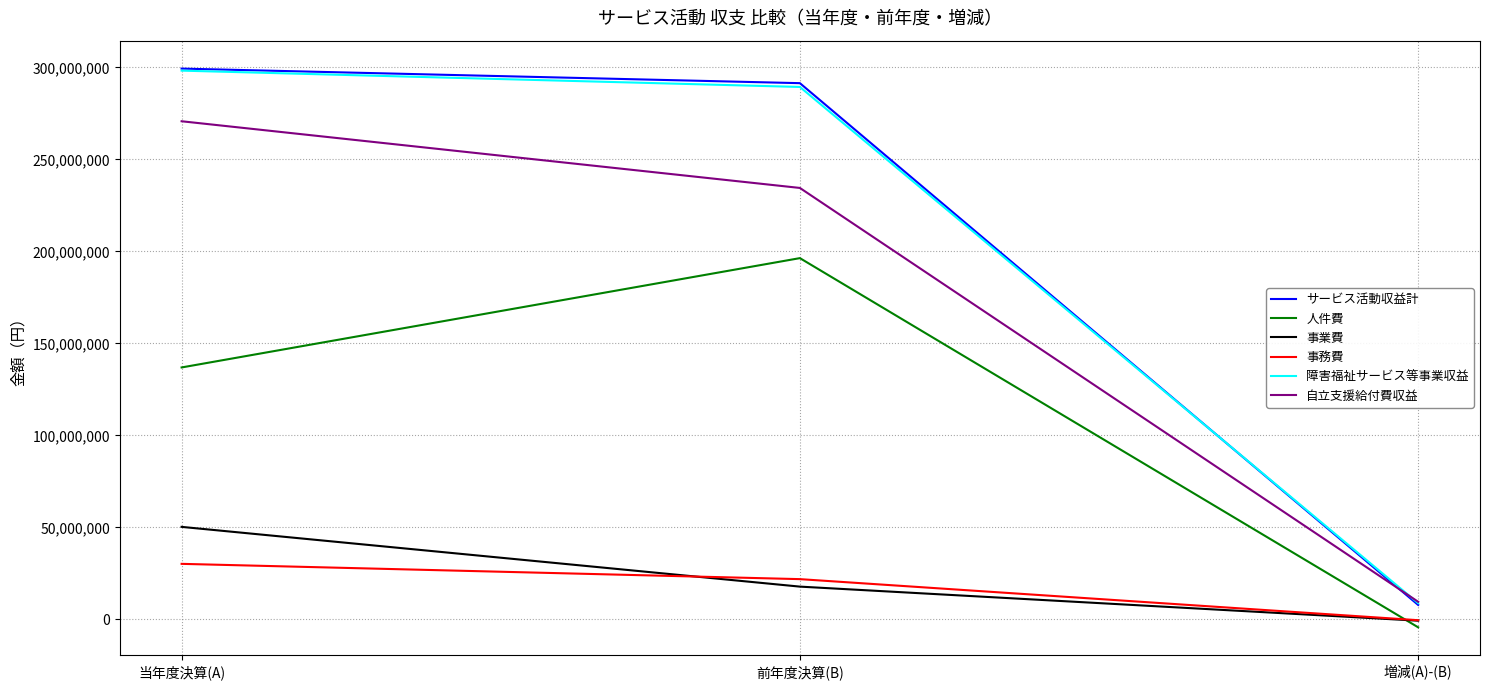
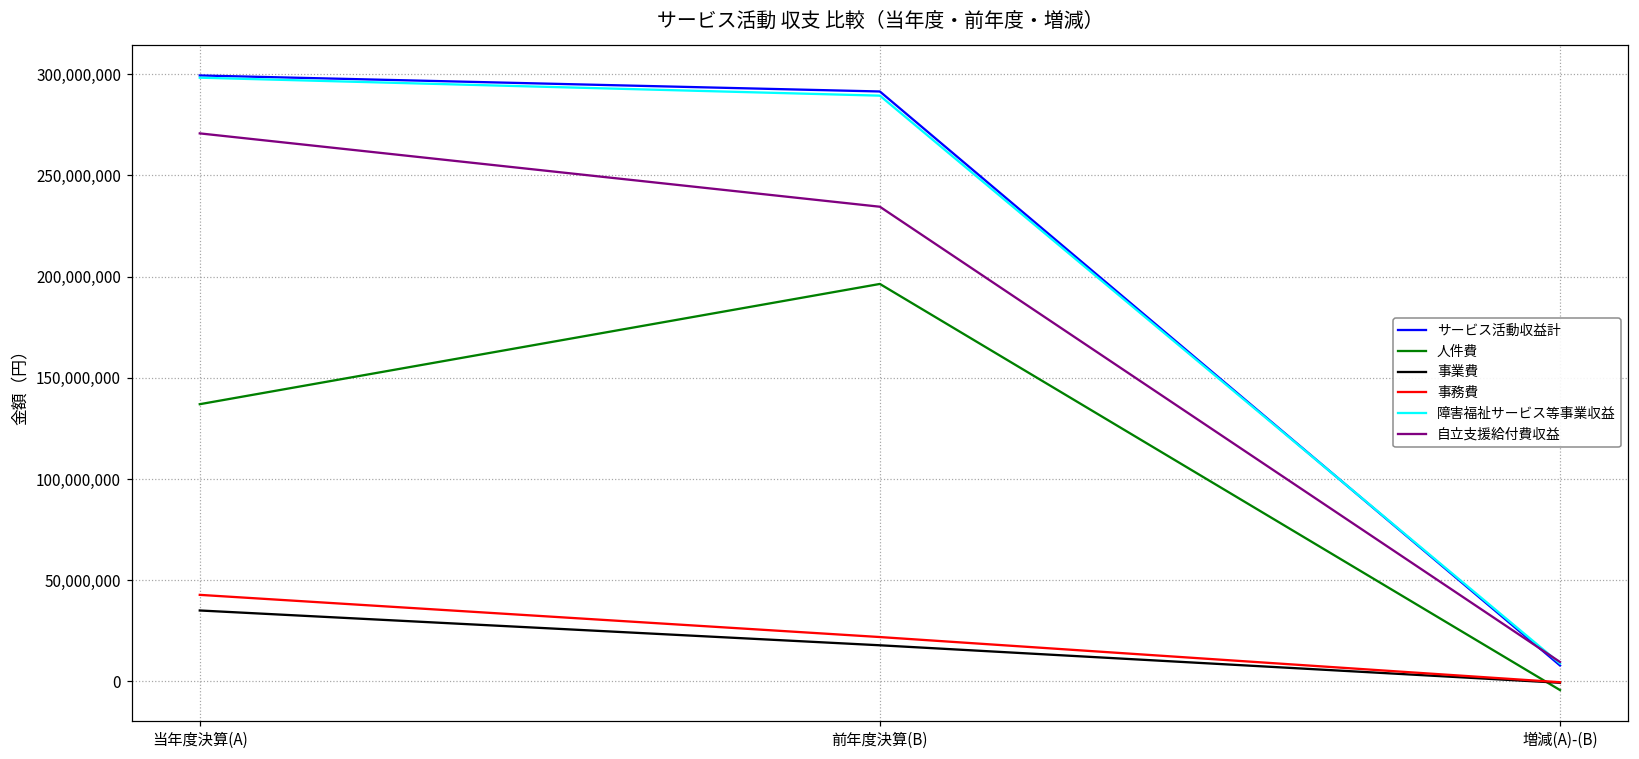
  {
    "サービス活動収益計": {
      "前年度決算(B)": "291,000,000"
    },
    "人件費": {
      "当年度決算(A)": "137,000,000",
      "前年度決算(B)": "196,000,000",
      "増減(A)-(B)": "-4,000,000"
    },
    "事業費": {
-     "当年度決算(A)": "50,000,000",
+     "当年度決算(A)": "35,000,000",
      "前年度決算(B)": "18,000,000"
    },
    "事務費": {
-     "当年度決算(A)": "30,000,000",
+     "当年度決算(A)": "43,000,000",
      "前年度決算(B)": "22,000,000"
    },
    "障害福祉サービス等事業収益": {
      "前年度決算(B)": "289,000,000"
    },
    "自立支援給付費収益": {
      "当年度決算(A)": "271,000,000",
      "前年度決算(B)": "234,000,000"
    }
  }
